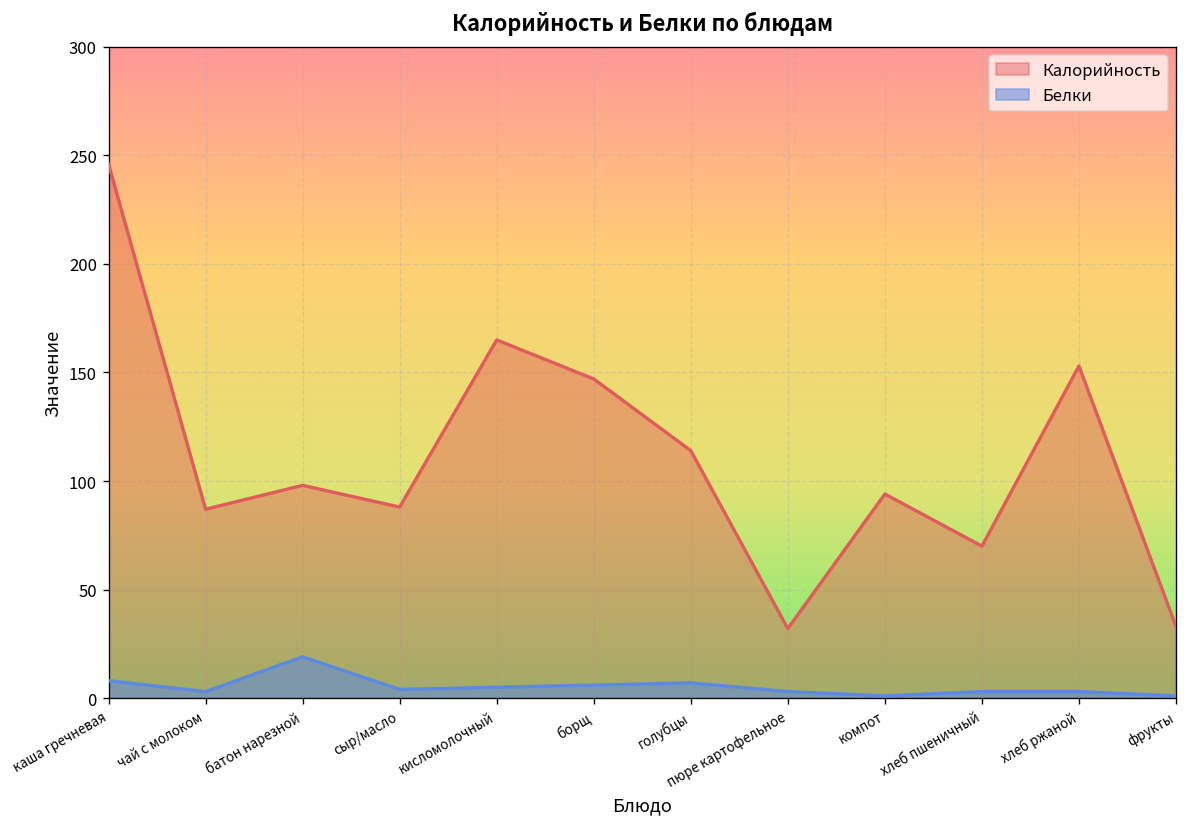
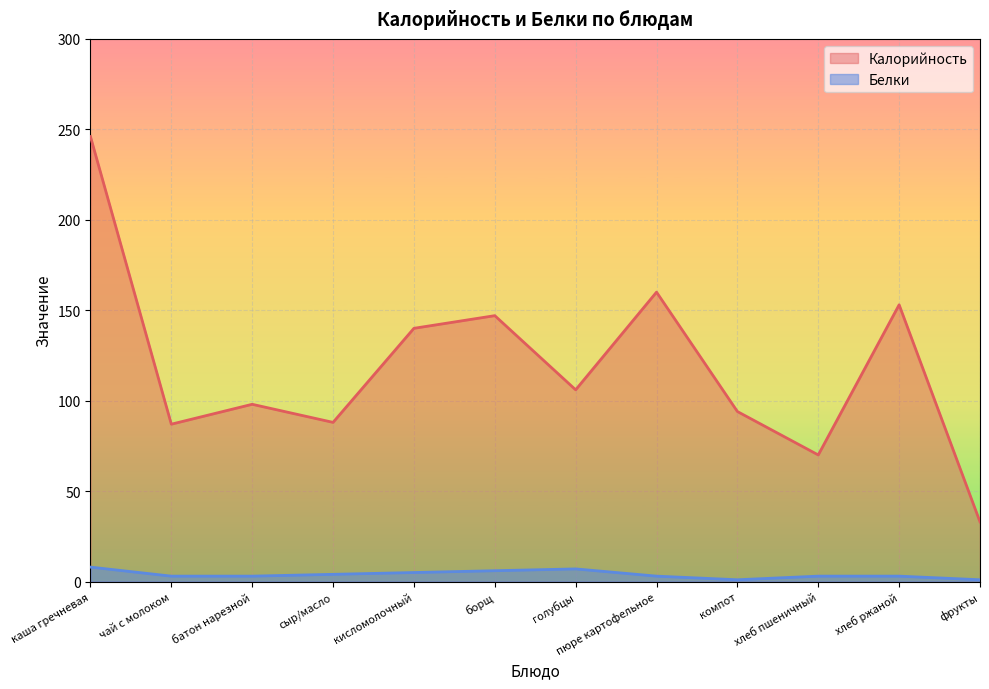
  {
    "Калорийность": {
      "каша гречневая": 246,
      "чай с молоком": 87,
      "батон нарезной": 98,
      "сыр/масло": 88,
-     "кисломолочный": 165,
+     "кисломолочный": 140,
      "борщ": 147,
-     "голубцы": 114,
-     "пюре картофельное": 32,
+     "голубцы": 106,
+     "пюре картофельное": 160,
      "компот": 94,
      "хлеб пшеничный": 70,
      "хлеб ржаной": 153,
      "фрукты": 33
    },
    "Белки": {
      "каша гречневая": 8,
      "чай с молоком": 3,
-     "батон нарезной": 19,
+     "батон нарезной": 3,
      "сыр/масло": 4,
      "кисломолочный": 5,
      "борщ": 6,
      "голубцы": 7,
      "пюре картофельное": 3,
      "компот": 1,
      "хлеб пшеничный": 3,
      "хлеб ржаной": 3,
      "фрукты": 1
    }
  }
